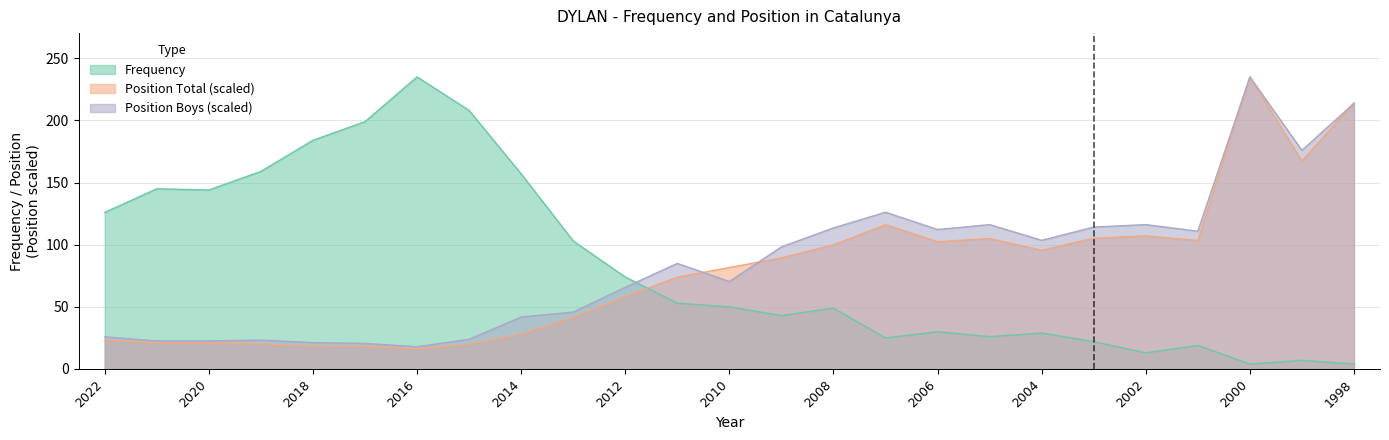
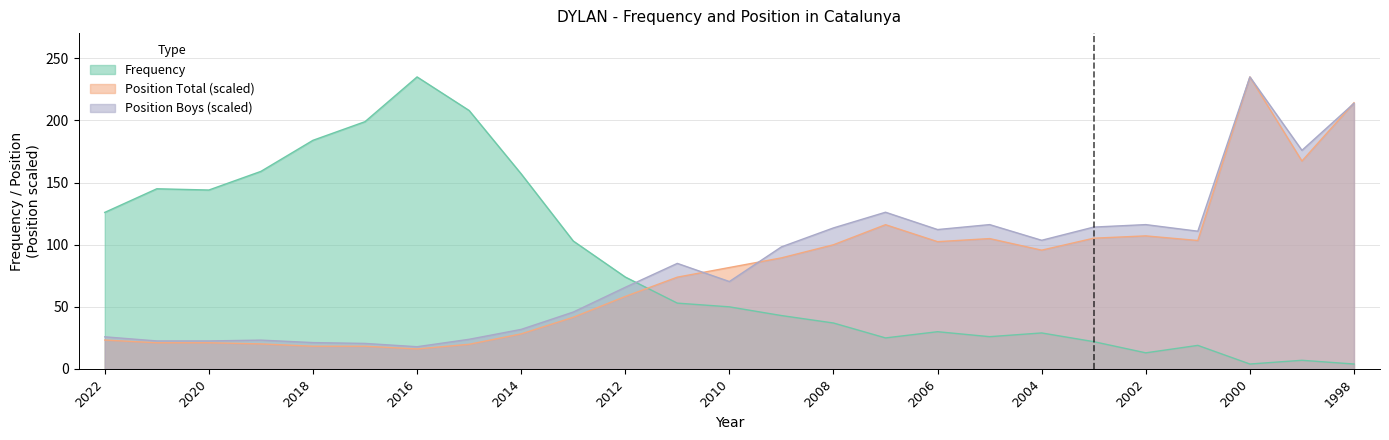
  {
    "Frequency": {
      "2022": 126,
      "2020": 144,
      "2018": 184,
      "2016": 235,
      "2014": 157,
      "2012": 74,
      "2010": 50,
-     "2008": 49,
+     "2008": 37,
      "2006": 30,
      "2004": 29,
      "2002": 13,
      "2000": 4,
      "1998": 4
    },
    "Position Total (scaled)": {
      "2022": 23,
      "2018": 18,
      "2014": 28,
      "2012": 58,
      "2010": 82,
      "2008": 100,
      "2006": 102,
      "2004": 96,
      "2002": 107
    },
    "Position Boys (scaled)": {
      "2022": 26,
      "2018": 21,
-     "2014": 42,
+     "2014": 32,
      "2012": 66,
      "2010": 70,
      "2008": 114,
      "2006": 112,
      "2004": 104,
      "2002": 116
    }
  }
